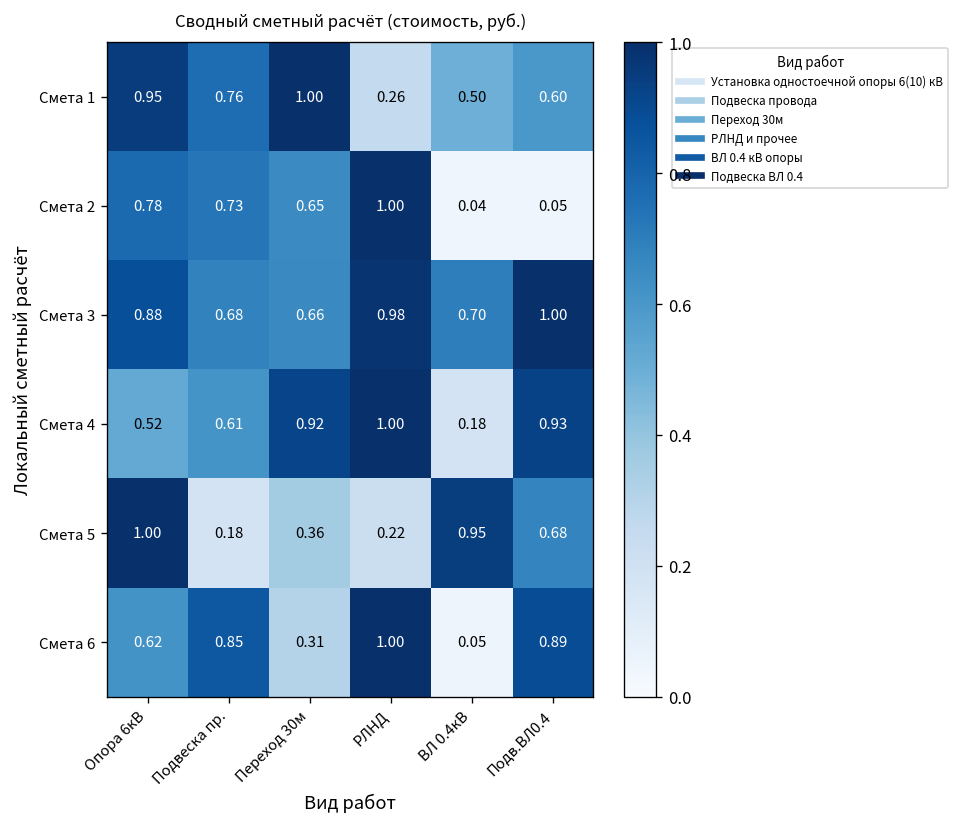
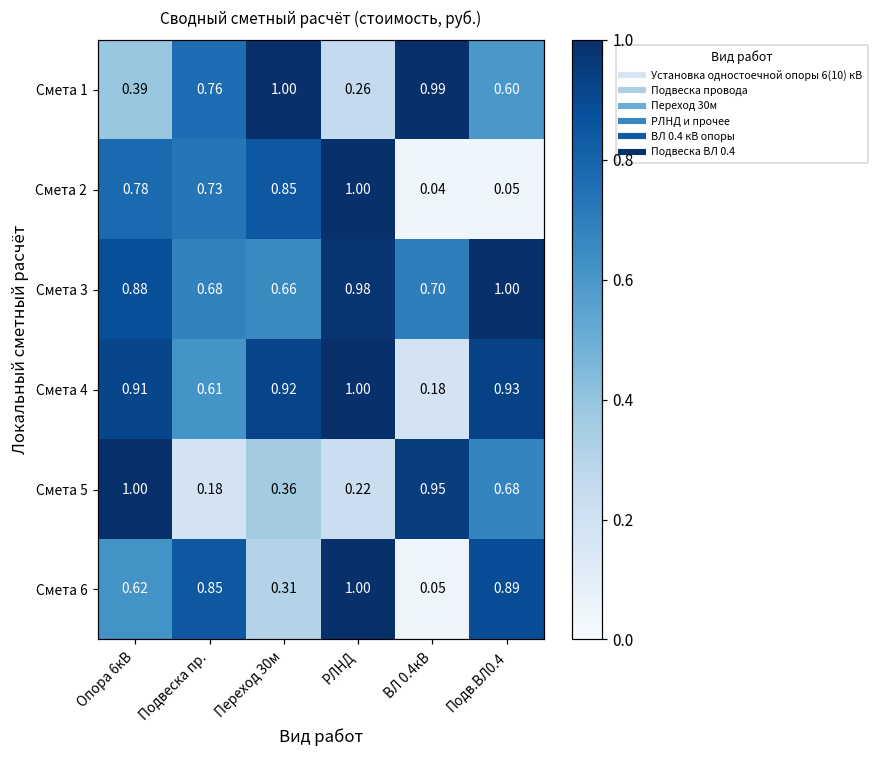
  {
    "Смета 1": {
-     "Опора 6кВ": 0.95,
+     "Опора 6кВ": 0.39,
      "Подвеска пр.": 0.76,
      "Переход 30м": 1.00,
      "РЛНД": 0.26,
-     "ВЛ 0.4кВ": 0.50,
+     "ВЛ 0.4кВ": 0.99,
      "Подв.ВЛ0.4": 0.60
    },
    "Смета 2": {
      "Опора 6кВ": 0.78,
      "Подвеска пр.": 0.73,
-     "Переход 30м": 0.65,
+     "Переход 30м": 0.85,
      "РЛНД": 1.00,
      "ВЛ 0.4кВ": 0.04,
      "Подв.ВЛ0.4": 0.05
    },
    "Смета 3": {
      "Опора 6кВ": 0.88,
      "Подвеска пр.": 0.68,
      "Переход 30м": 0.66,
      "РЛНД": 0.98,
      "ВЛ 0.4кВ": 0.70,
      "Подв.ВЛ0.4": 1.00
    },
    "Смета 4": {
-     "Опора 6кВ": 0.52,
+     "Опора 6кВ": 0.91,
      "Подвеска пр.": 0.61,
      "Переход 30м": 0.92,
      "РЛНД": 1.00,
      "ВЛ 0.4кВ": 0.18,
      "Подв.ВЛ0.4": 0.93
    },
    "Смета 5": {
      "Опора 6кВ": 1.00,
      "Подвеска пр.": 0.18,
      "Переход 30м": 0.36,
      "РЛНД": 0.22,
      "ВЛ 0.4кВ": 0.95,
      "Подв.ВЛ0.4": 0.68
    },
    "Смета 6": {
      "Опора 6кВ": 0.62,
      "Подвеска пр.": 0.85,
      "Переход 30м": 0.31,
      "РЛНД": 1.00,
      "ВЛ 0.4кВ": 0.05,
      "Подв.ВЛ0.4": 0.89
    }
  }
